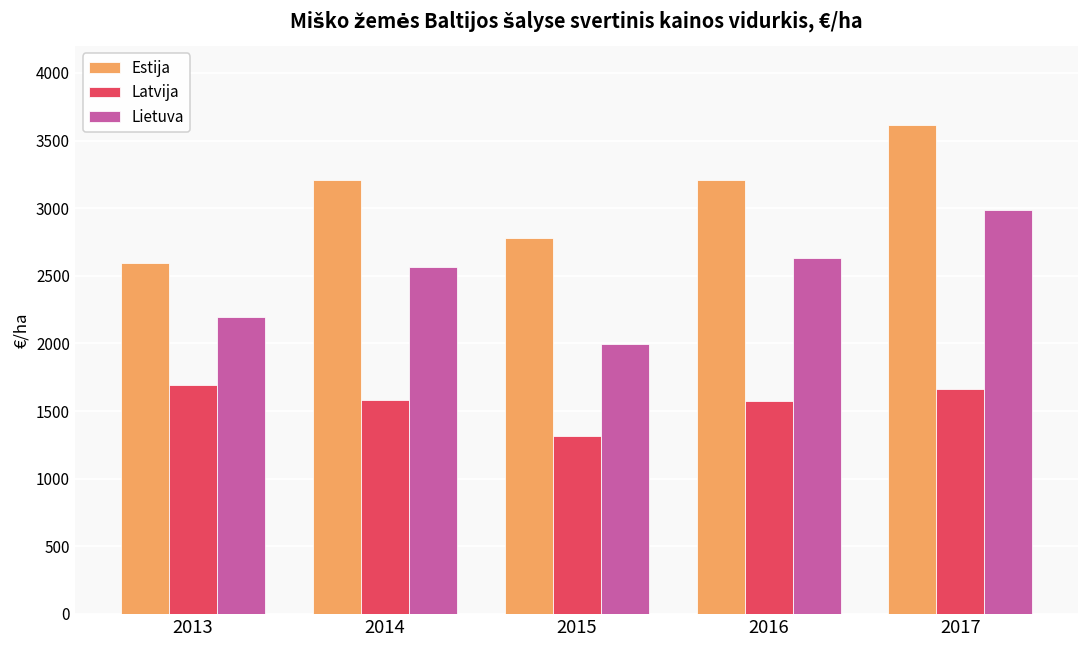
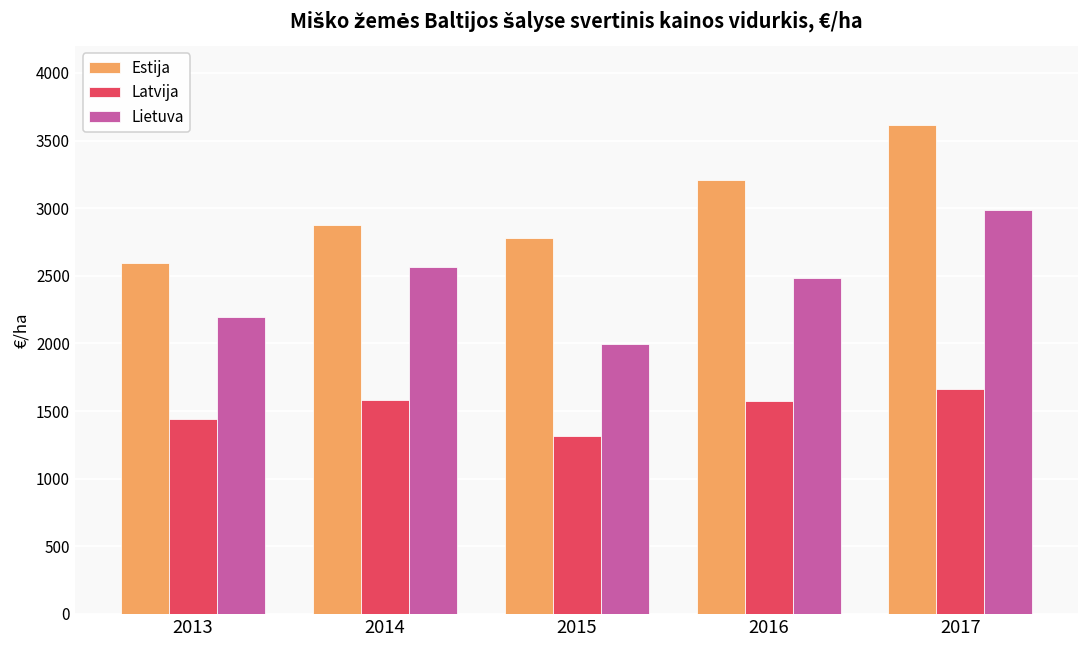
  {
    "Estija": {
      "2013": 2590,
-     "2014": 3210,
+     "2014": 2880,
      "2015": 2780,
      "2016": 3210,
      "2017": 3620
    },
    "Latvija": {
-     "2013": 1690,
+     "2013": 1440,
      "2014": 1580,
      "2015": 1310,
      "2016": 1580,
      "2017": 1660
    },
    "Lietuva": {
      "2013": 2200,
      "2014": 2570,
      "2015": 2000,
-     "2016": 2630,
+     "2016": 2480,
      "2017": 2990
    }
  }
